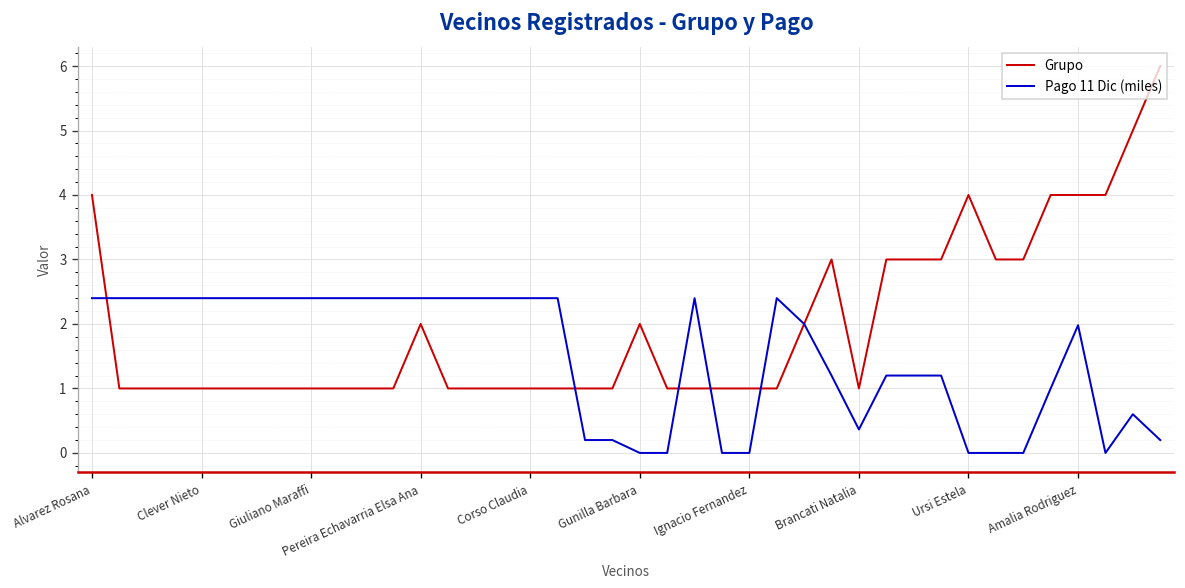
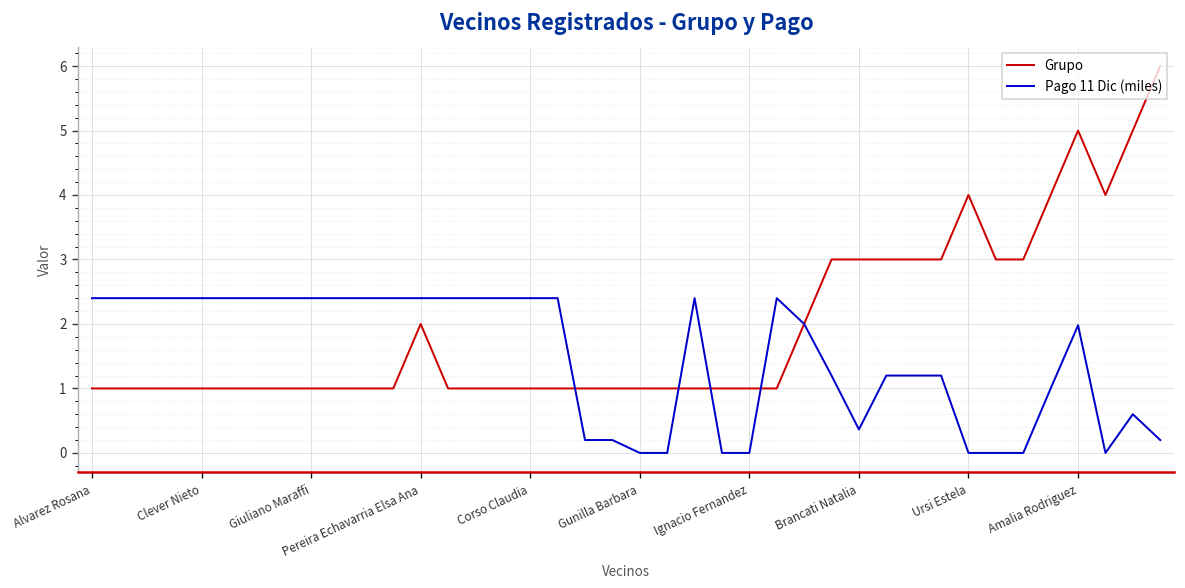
  {
    "Grupo": {
-     "Alvarez Rosana": 4,
+     "Alvarez Rosana": 1,
      "Clever Nieto": 1,
      "Giuliano Maraffi": 1,
      "Pereira Echavarria Elsa Ana": 2,
      "Corso Claudia": 1,
-     "Gunilla Barbara": 2,
+     "Gunilla Barbara": 1,
      "Ignacio Fernandez": 1,
-     "Brancati Natalia": 1,
+     "Brancati Natalia": 3,
      "Ursi Estela": 4,
-     "Amalia Rodriguez": 4
+     "Amalia Rodriguez": 5
    },
    "Pago 11 Dic (miles)": {
      "Alvarez Rosana": 2.4,
      "Clever Nieto": 2.4,
      "Giuliano Maraffi": 2.4,
      "Pereira Echavarria Elsa Ana": 2.4,
      "Corso Claudia": 2.4,
      "Gunilla Barbara": 0,
      "Ignacio Fernandez": 0,
      "Brancati Natalia": 0.4,
      "Ursi Estela": 0,
      "Amalia Rodriguez": 2
    }
  }
